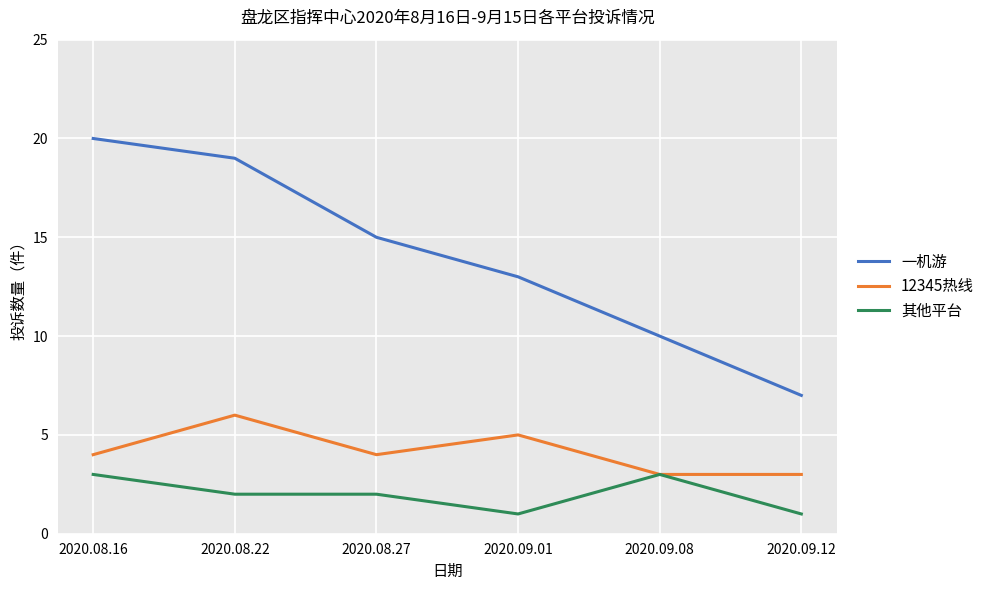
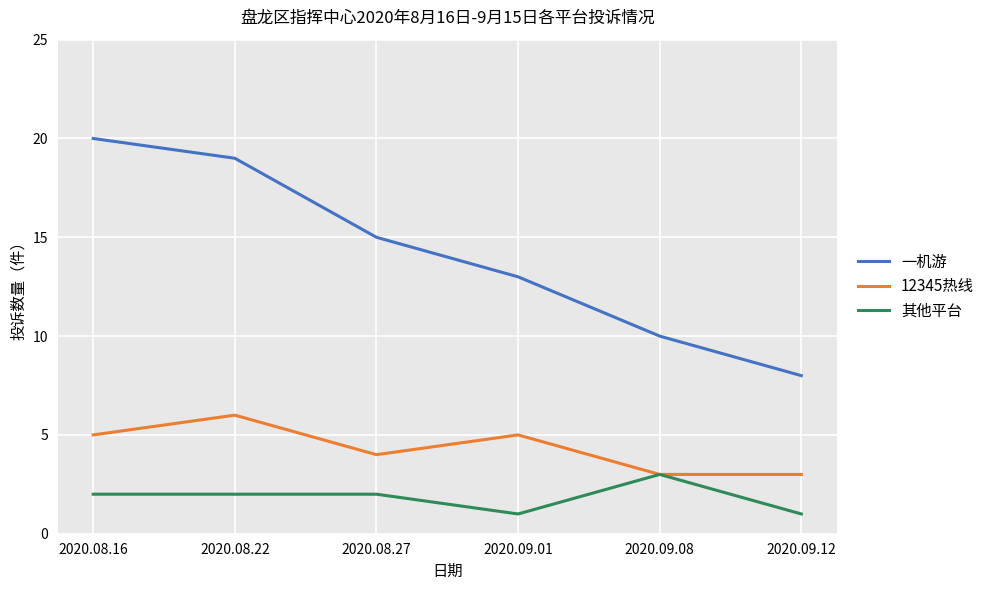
  {
    "一机游": {
      "2020.08.16": 20,
      "2020.08.22": 19,
      "2020.08.27": 15,
      "2020.09.01": 13,
      "2020.09.08": 10,
-     "2020.09.12": 7
+     "2020.09.12": 8
    },
    "12345热线": {
-     "2020.08.16": 4,
+     "2020.08.16": 5,
      "2020.08.22": 6,
      "2020.08.27": 4,
      "2020.09.01": 5,
      "2020.09.12": 3
    },
    "其他平台": {
-     "2020.08.16": 3,
+     "2020.08.16": 2,
      "2020.08.22": 2,
      "2020.08.27": 2,
      "2020.09.01": 1,
      "2020.09.12": 1
    }
  }
